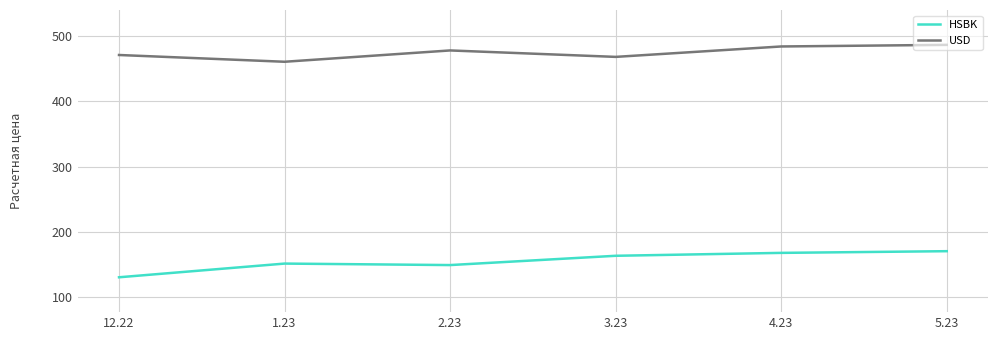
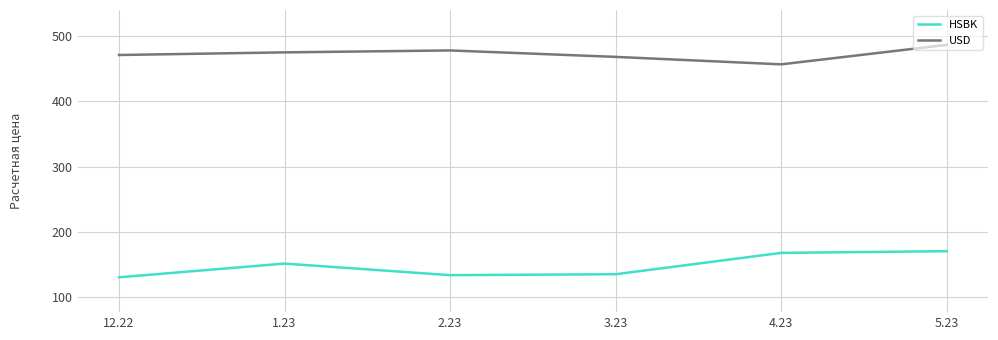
  {
    "HSBK": {
      "12.22": 130,
      "1.23": 150,
-     "2.23": 150,
-     "3.23": 160,
+     "2.23": 130,
+     "3.23": 130,
      "4.23": 170,
      "5.23": 170
    },
    "USD": {
      "12.22": 470,
-     "1.23": 460,
+     "1.23": 480,
      "2.23": 480,
      "3.23": 470,
-     "4.23": 480
+     "4.23": 460
    }
  }
